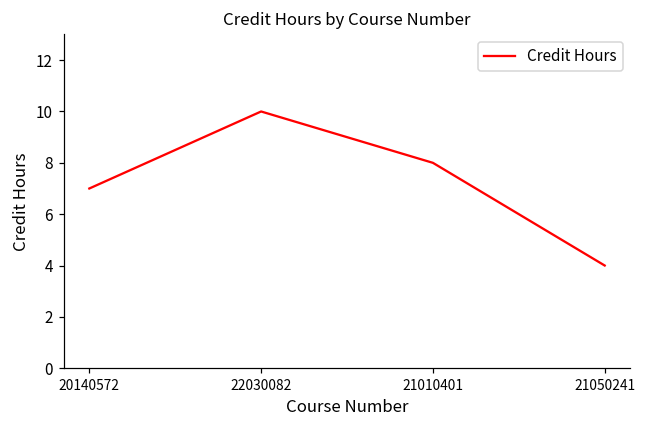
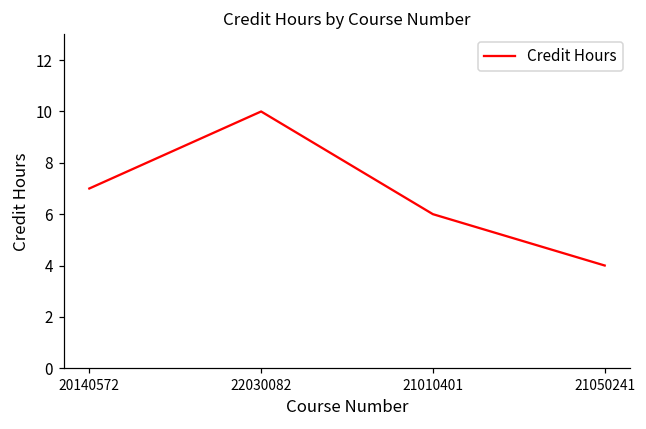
  {
    "20140572": 7,
    "22030082": 10,
-   "21010401": 8,
+   "21010401": 6,
    "21050241": 4
  }
